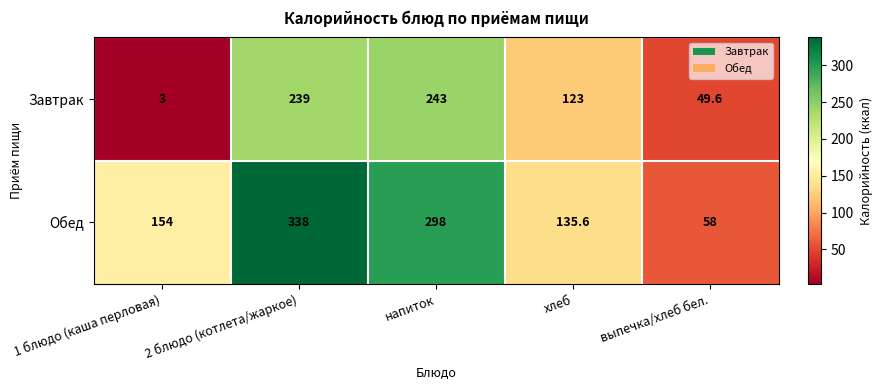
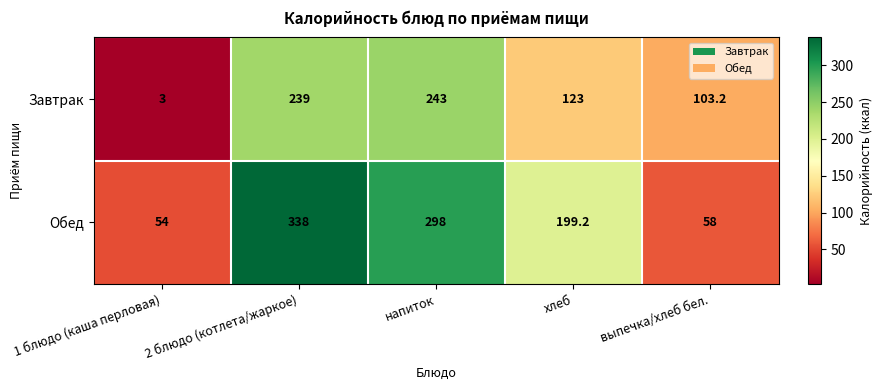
  {
    "Завтрак": {
      "1 блюдо (каша перловая)": 3,
      "2 блюдо (котлета/жаркое)": 239,
      "напиток": 243,
      "хлеб": 123,
-     "выпечка/хлеб бел.": 49.6
+     "выпечка/хлеб бел.": 103.2
    },
    "Обед": {
-     "1 блюдо (каша перловая)": 154,
+     "1 блюдо (каша перловая)": 54,
      "2 блюдо (котлета/жаркое)": 338,
      "напиток": 298,
-     "хлеб": 135.6,
+     "хлеб": 199.2,
      "выпечка/хлеб бел.": 58
    }
  }
